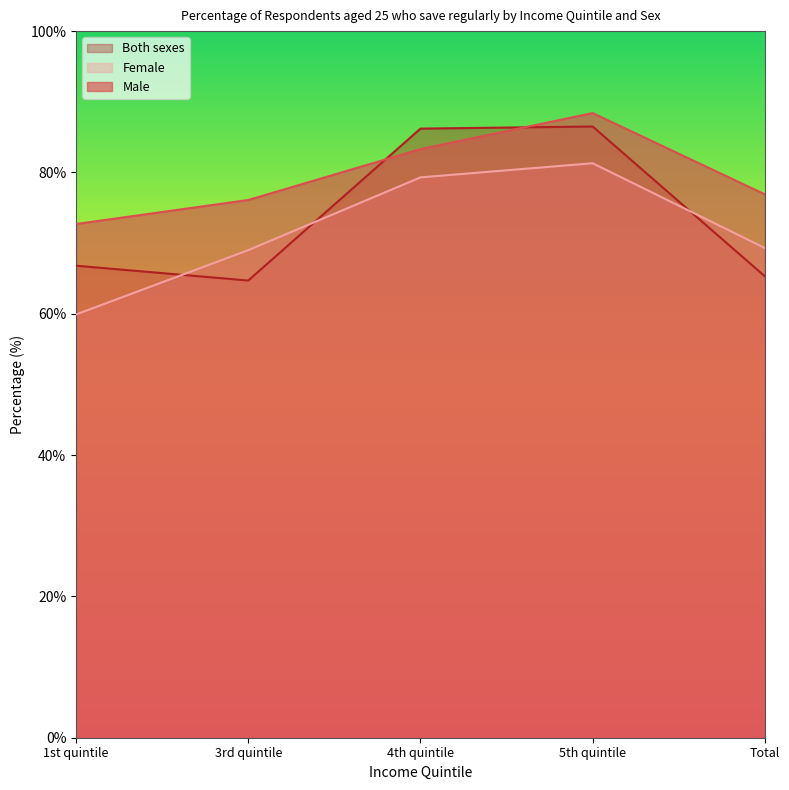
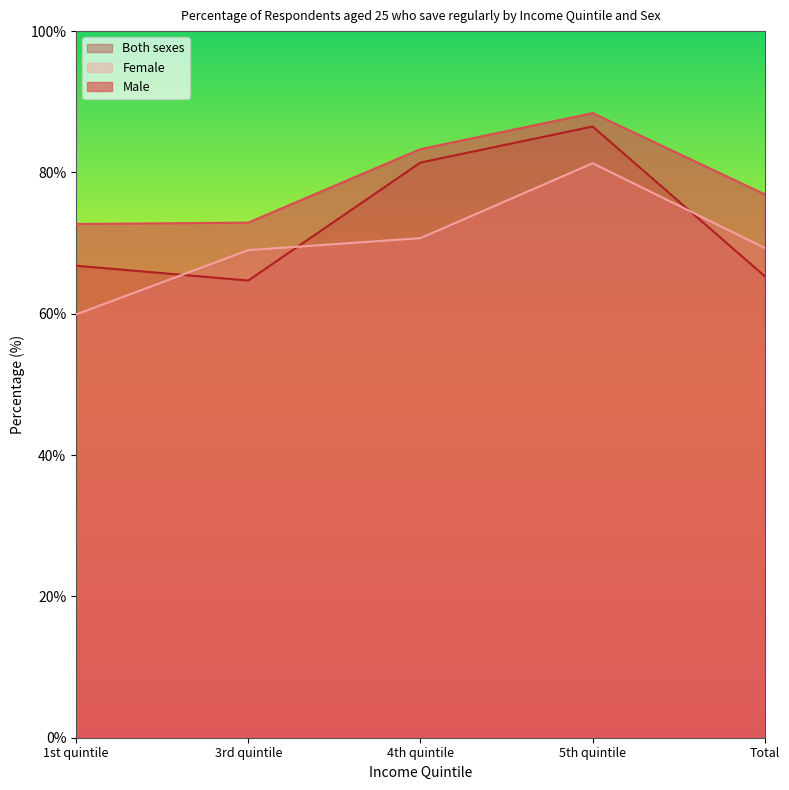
  {
    "Both sexes": {
      "1st quintile": "67%",
      "3rd quintile": "65%",
-     "4th quintile": "86%",
+     "4th quintile": "81%",
      "5th quintile": "87%",
      "Total": "65%"
    },
    "Female": {
      "1st quintile": "60%",
      "3rd quintile": "69%",
-     "4th quintile": "79%",
+     "4th quintile": "71%",
      "5th quintile": "81%",
      "Total": "69%"
    },
    "Male": {
      "1st quintile": "73%",
-     "3rd quintile": "76%",
+     "3rd quintile": "73%",
      "4th quintile": "83%",
      "5th quintile": "88%",
      "Total": "77%"
    }
  }
